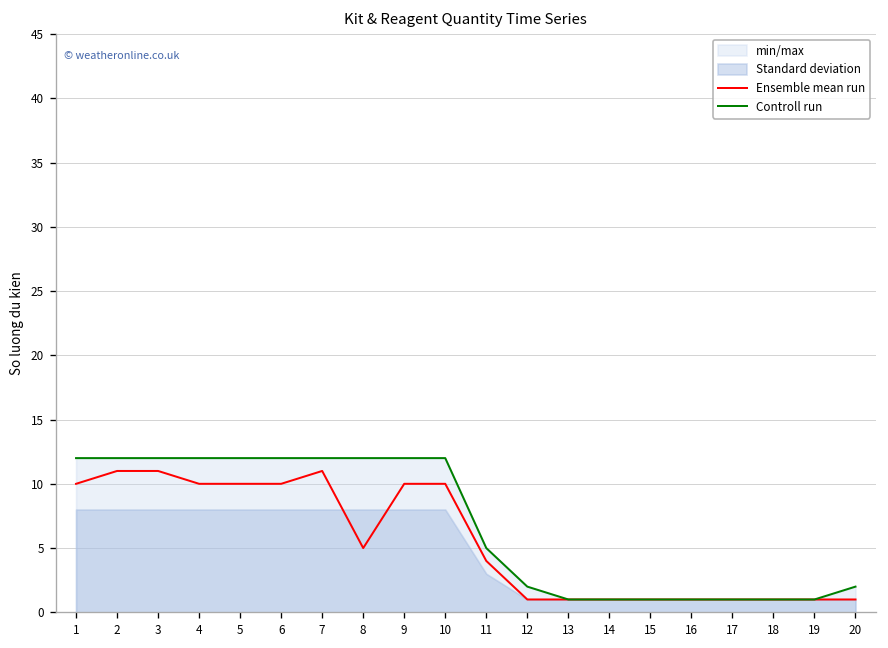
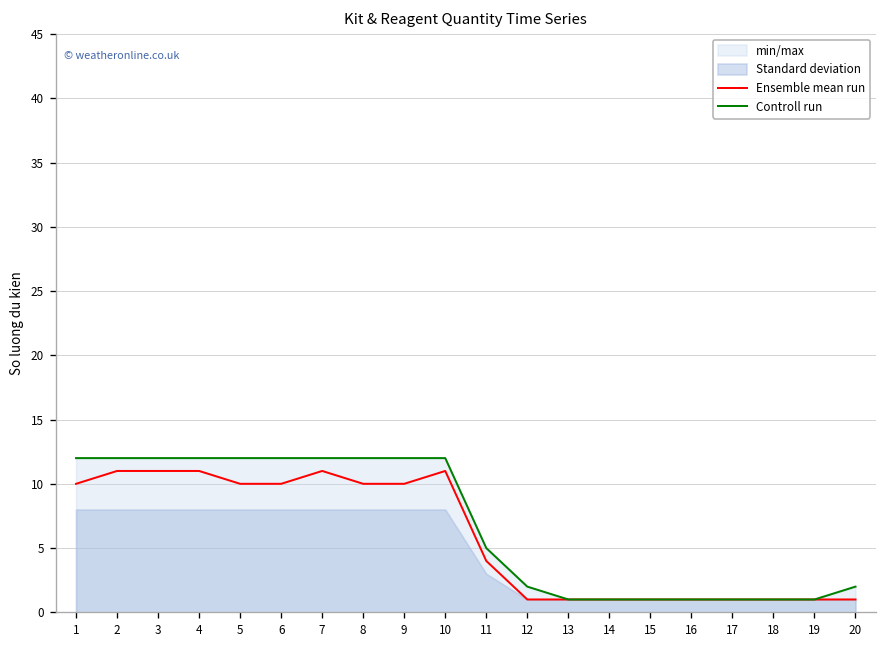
  {
    "Ensemble mean run": {
      "1": 10,
      "2": 11,
      "3": 11,
-     "4": 10,
+     "4": 11,
      "5": 10,
      "6": 10,
      "7": 11,
-     "8": 5,
+     "8": 10,
      "9": 10,
-     "10": 10,
+     "10": 11,
      "11": 4
    }
  }
